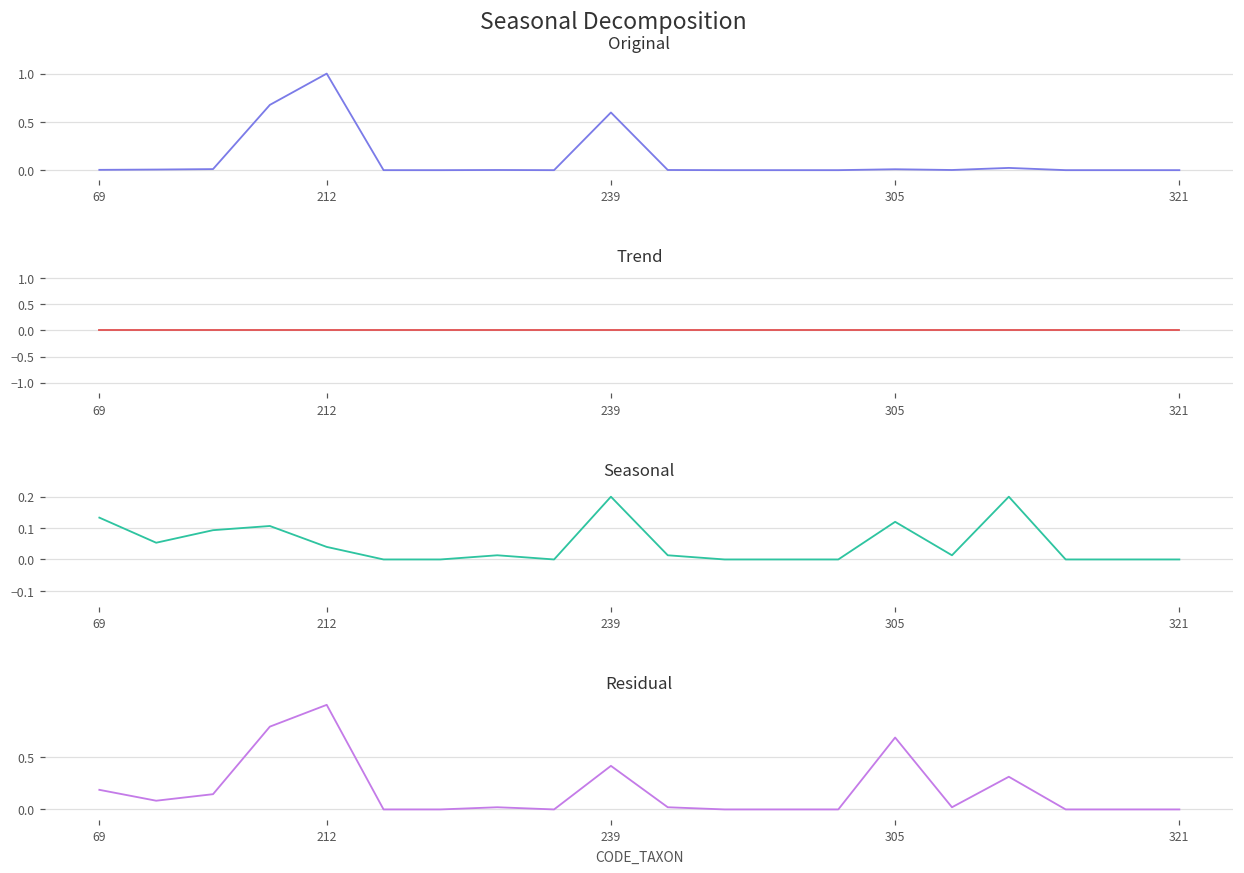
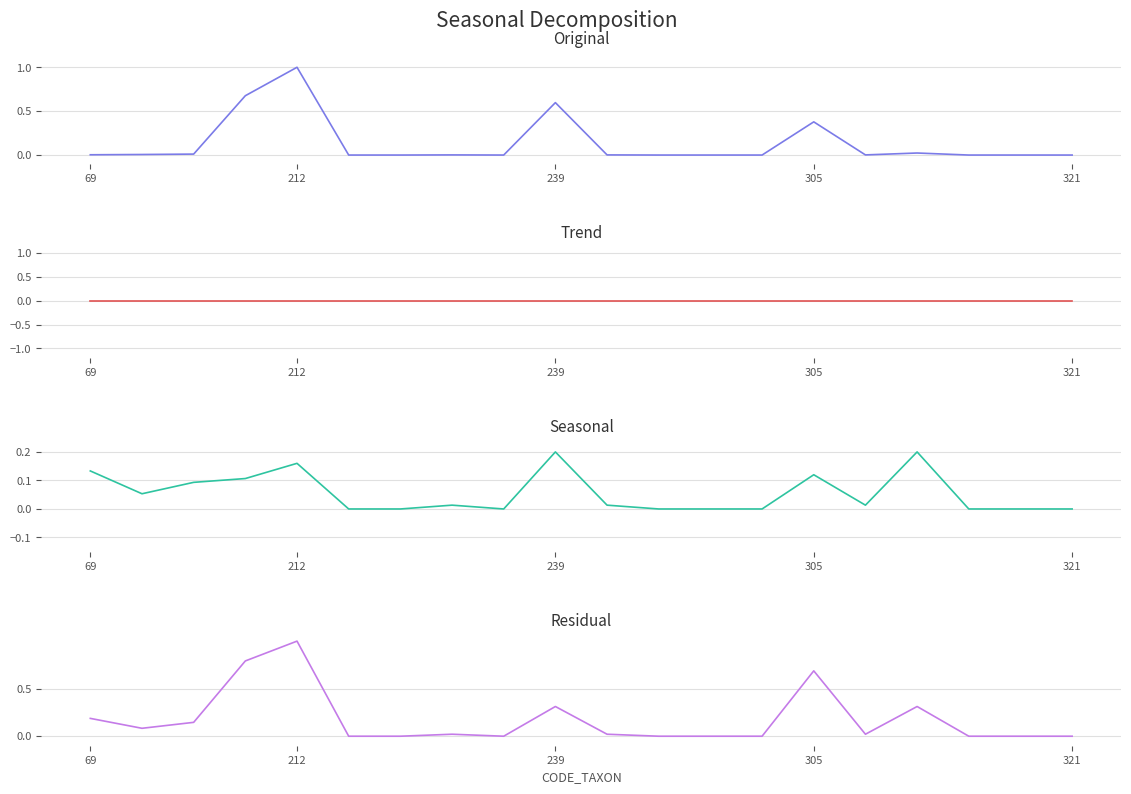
  {
    "Original": {
      "69": 0.0,
      "212": 1.0,
      "239": 0.6,
-     "305": 0.0,
+     "305": 0.4,
      "321": 0.0
    },
    "Trend": {
      "69": 0.0,
      "212": 0.0,
      "239": 0.0,
      "305": 0.0,
      "321": 0.0
    },
    "Seasonal": {
      "69": 0.13,
-     "212": 0.04,
+     "212": 0.16,
      "239": 0.20,
      "305": 0.12,
      "321": 0.00
    },
    "Residual": {
      "69": 0.2,
      "212": 1.0,
-     "239": 0.4,
+     "239": 0.3,
      "305": 0.7,
      "321": 0.0
    }
  }
